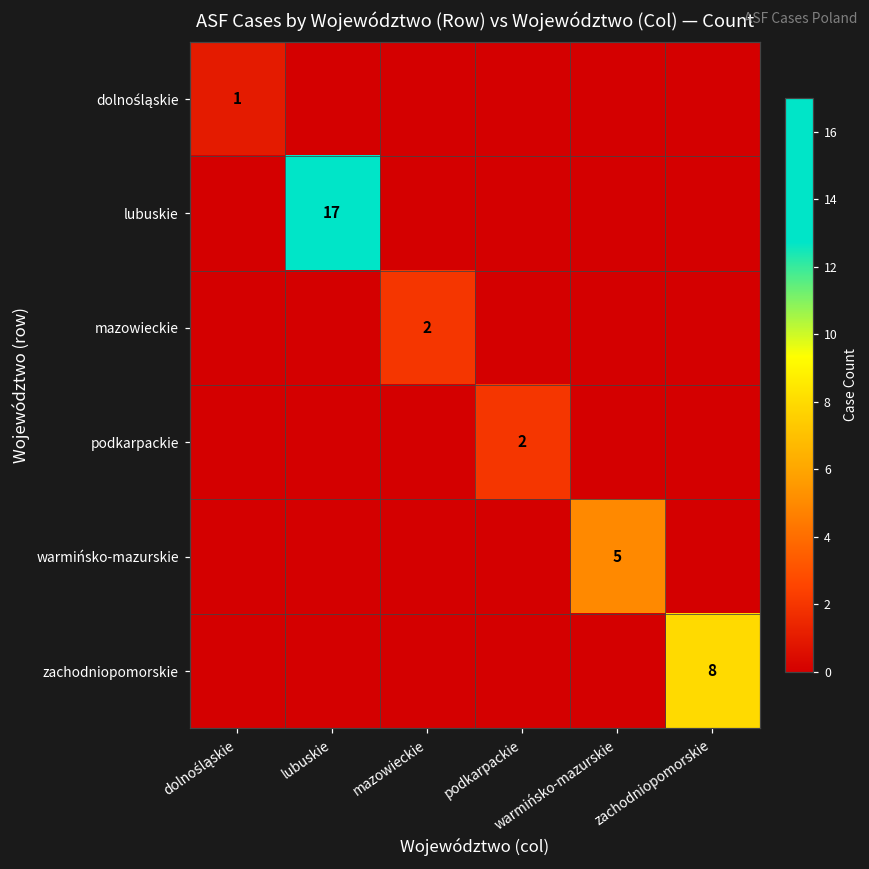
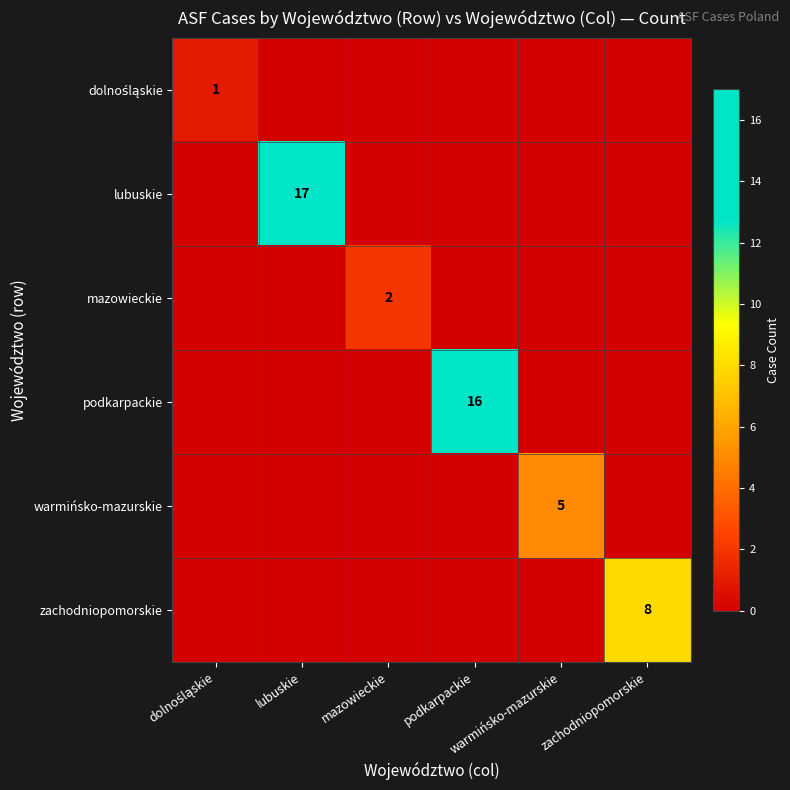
  {
    "dolnośląskie": {
      "dolnośląskie": 1
    },
    "lubuskie": {
      "lubuskie": 17
    },
    "mazowieckie": {
      "mazowieckie": 2
    },
    "podkarpackie": {
-     "podkarpackie": 2
+     "podkarpackie": 16
    },
    "warmińsko-mazurskie": {
      "warmińsko-mazurskie": 5
    },
    "zachodniopomorskie": {
      "zachodniopomorskie": 8
    }
  }
